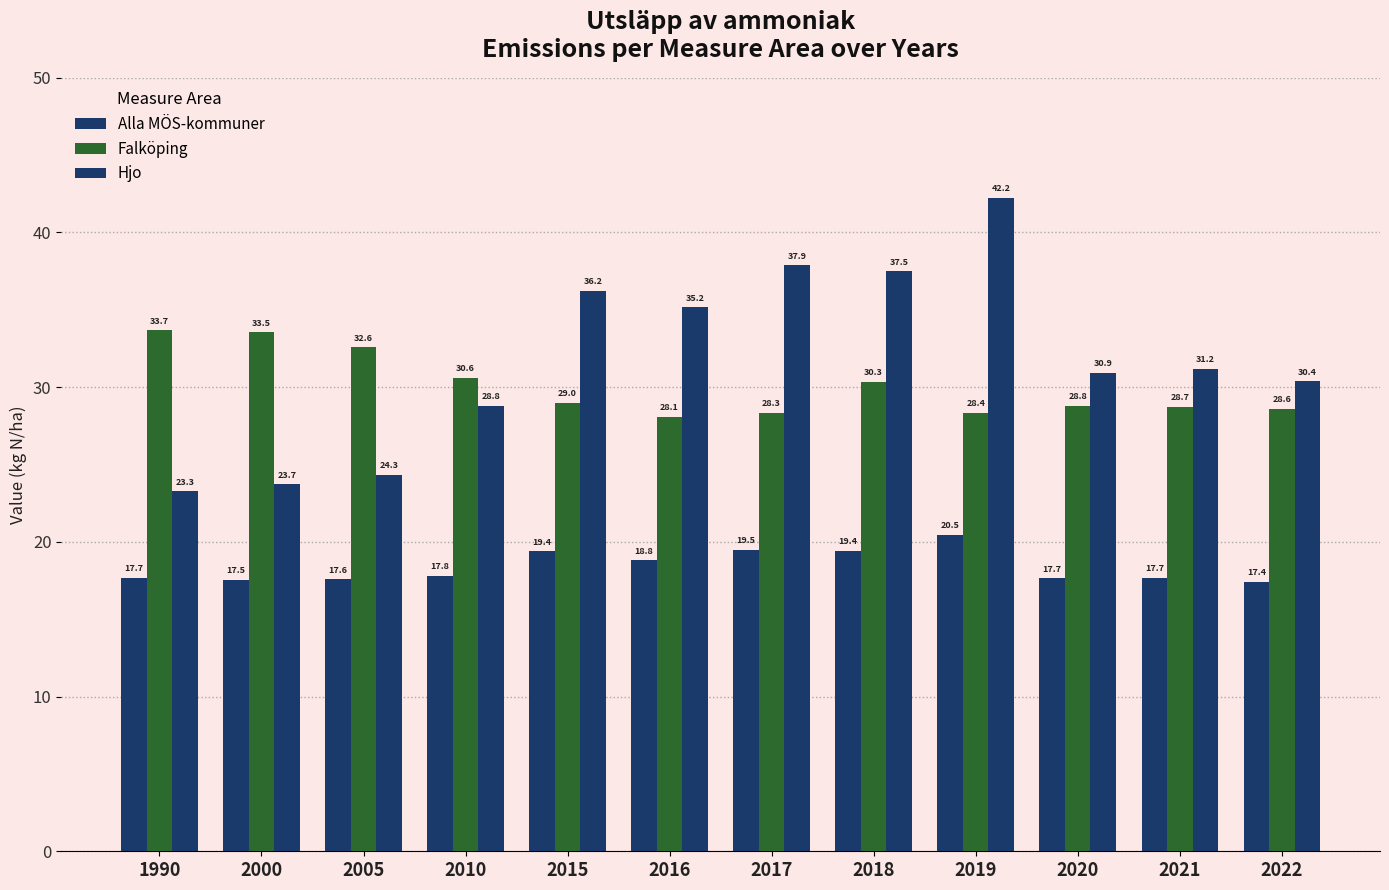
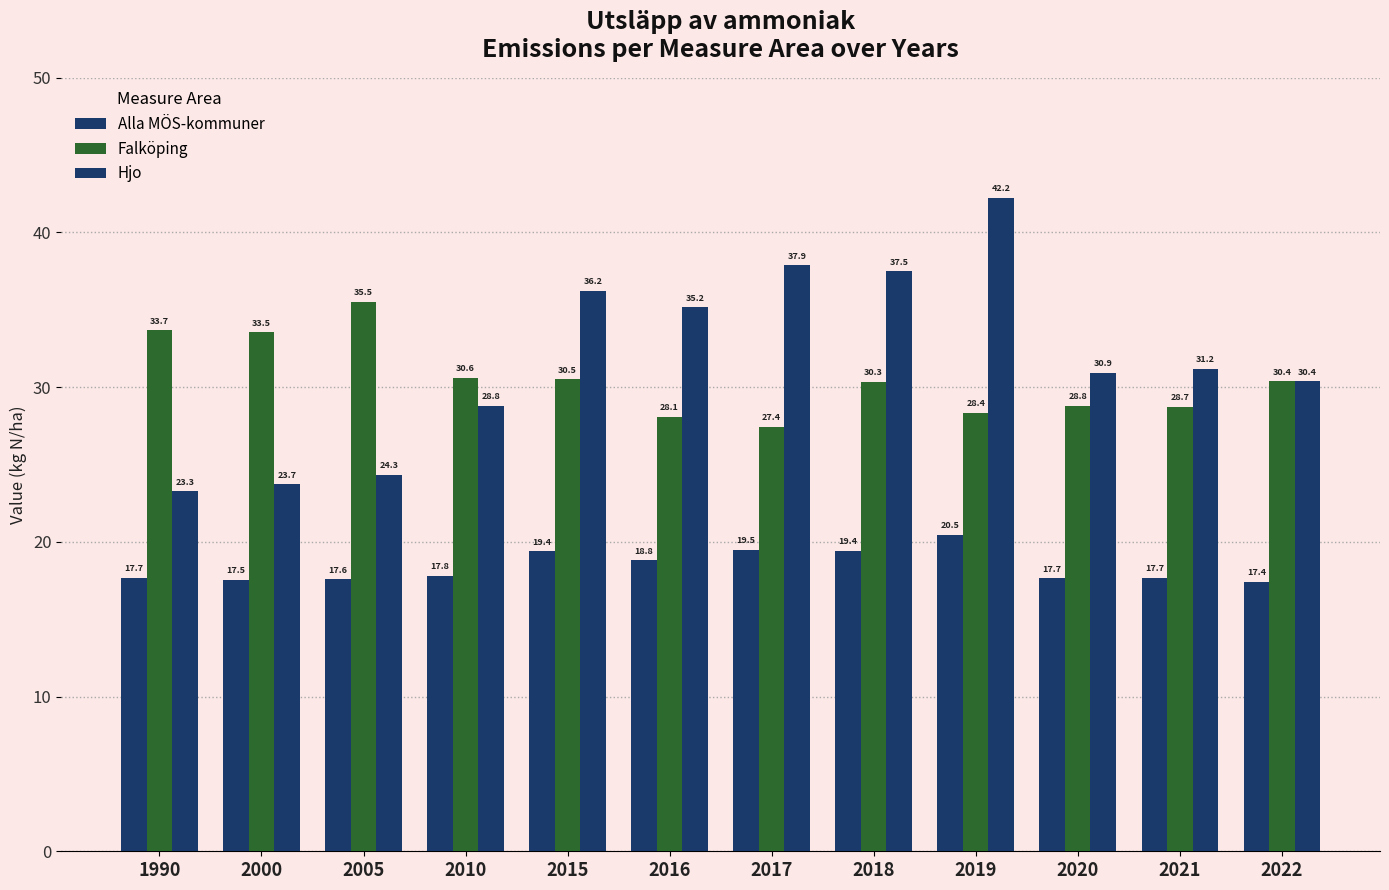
  {
    "Falköping": {
      "1990": 33.7,
      "2000": 33.5,
-     "2005": 32.6,
+     "2005": 35.5,
      "2010": 30.6,
-     "2015": 29.0,
+     "2015": 30.5,
      "2016": 28.1,
-     "2017": 28.3,
+     "2017": 27.4,
      "2018": 30.3,
      "2019": 28.4,
      "2020": 28.8,
      "2021": 28.7,
-     "2022": 28.6
+     "2022": 30.4
    }
  }
